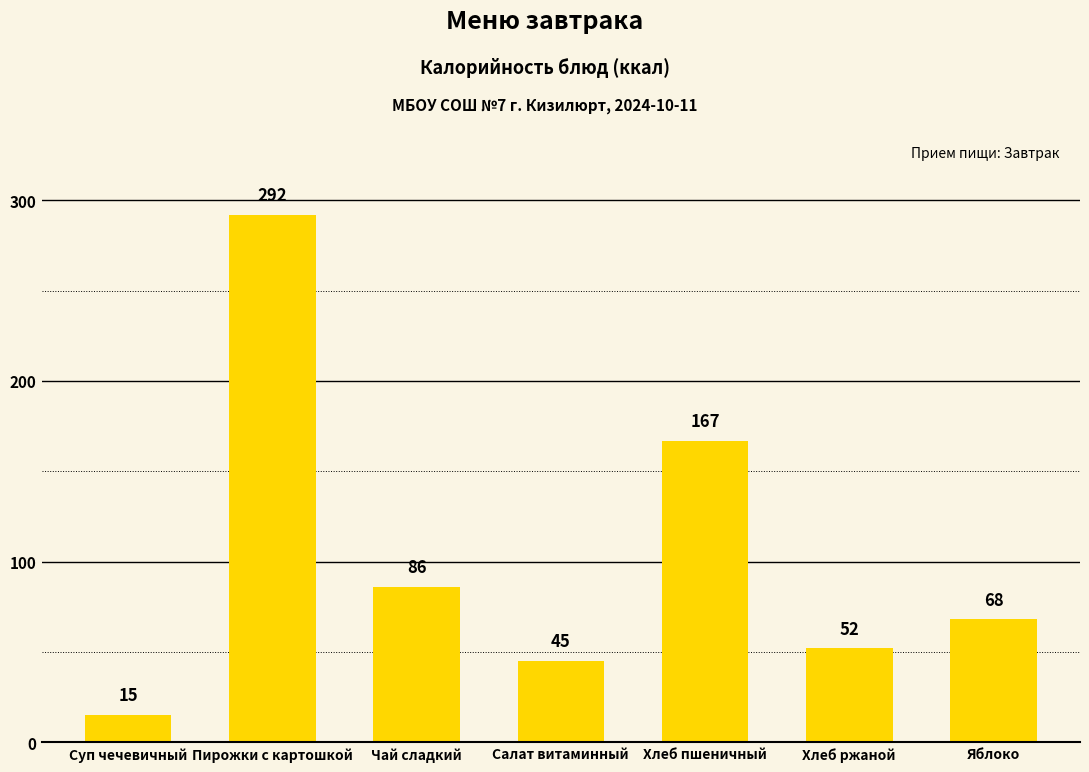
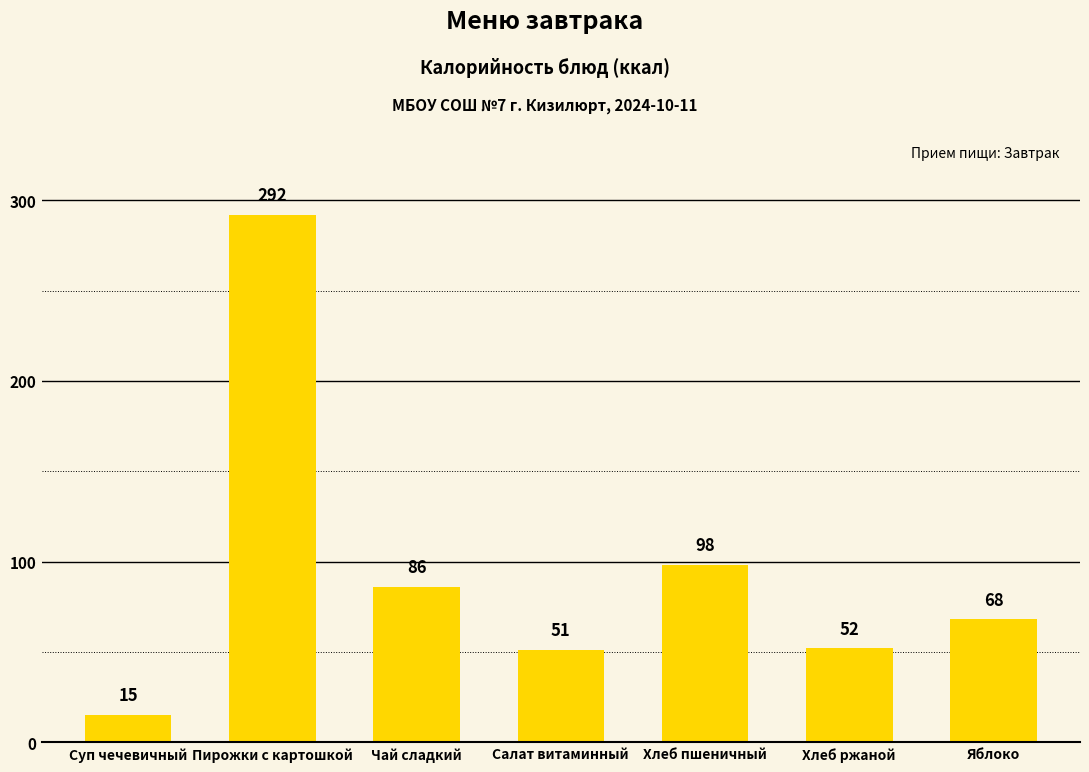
  {
    "Суп чечевичный": 15,
    "Пирожки с картошкой": 292,
    "Чай сладкий": 86,
-   "Салат витаминный": 45,
-   "Хлеб пшеничный": 167,
+   "Салат витаминный": 51,
+   "Хлеб пшеничный": 98,
    "Хлеб ржаной": 52,
    "Яблоко": 68
  }
